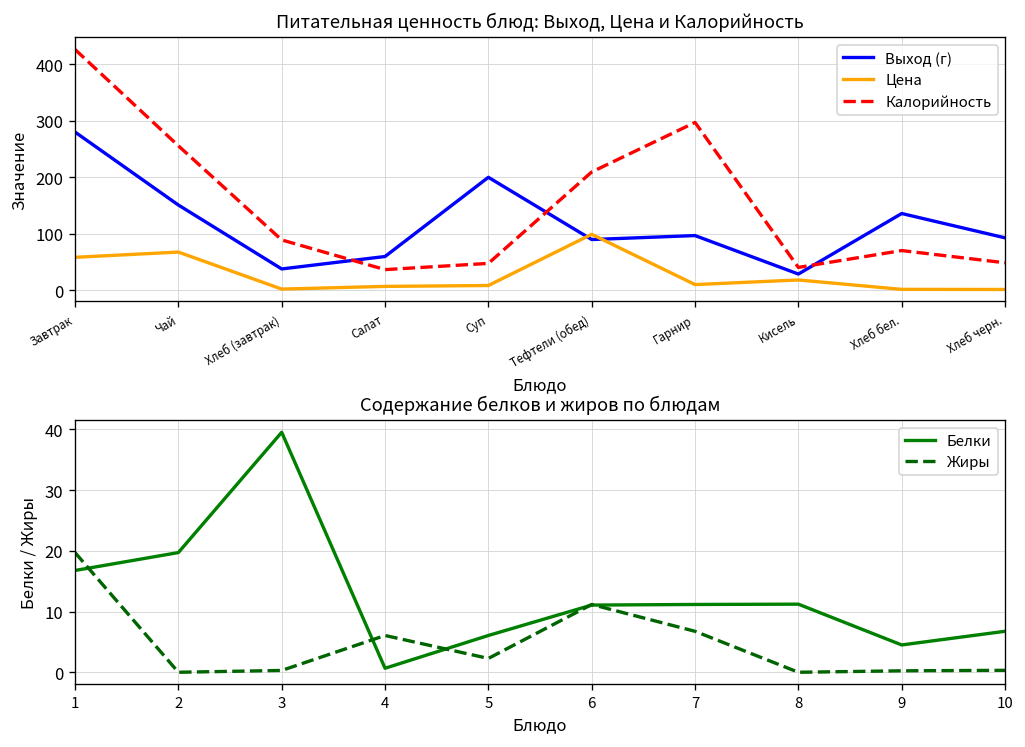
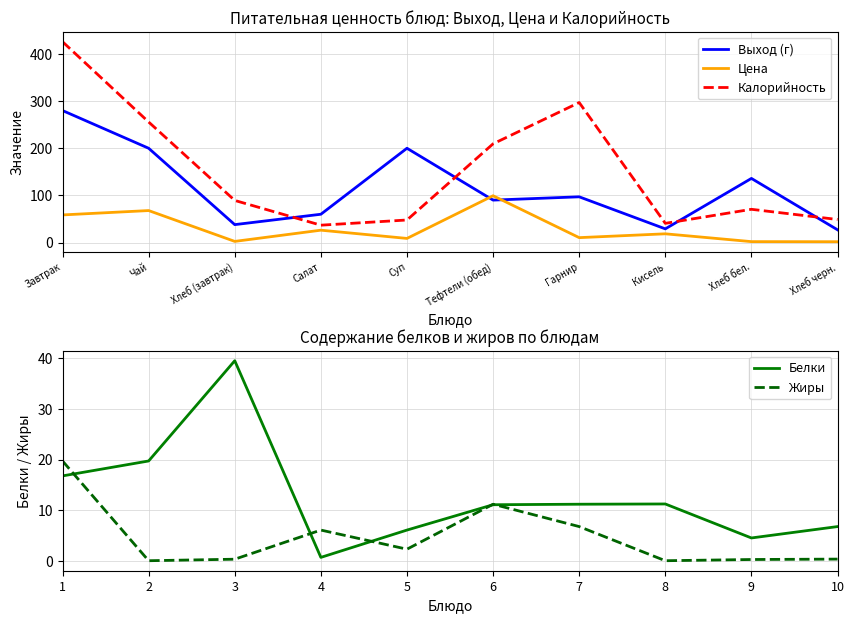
  {
    "Питательная ценность блюд: Выход, Цена и Калорийность": {
      "Выход (г)": {
        "Завтрак": 280,
-       "Чай": 150,
+       "Чай": 200,
        "Хлеб (завтрак)": 40,
        "Салат": 60,
        "Суп": 200,
        "Тефтели (обед)": 90,
        "Гарнир": 100,
        "Кисель": 30,
        "Хлеб бел.": 140,
-       "Хлеб черн.": 90
+       "Хлеб черн.": 30
      },
      "Цена": {
        "Завтрак": 60,
        "Чай": 70,
        "Хлеб (завтрак)": 0,
-       "Салат": 10,
+       "Салат": 30,
        "Суп": 10,
        "Тефтели (обед)": 100,
        "Гарнир": 10,
        "Кисель": 20,
        "Хлеб бел.": 0,
        "Хлеб черн.": 0
      },
      "Калорийность": {
        "Завтрак": 430,
        "Чай": 260,
        "Хлеб (завтрак)": 90,
        "Салат": 40,
        "Суп": 50,
        "Тефтели (обед)": 210,
        "Гарнир": 300,
        "Кисель": 40,
        "Хлеб бел.": 70,
        "Хлеб черн.": 50
      }
    }
  }
